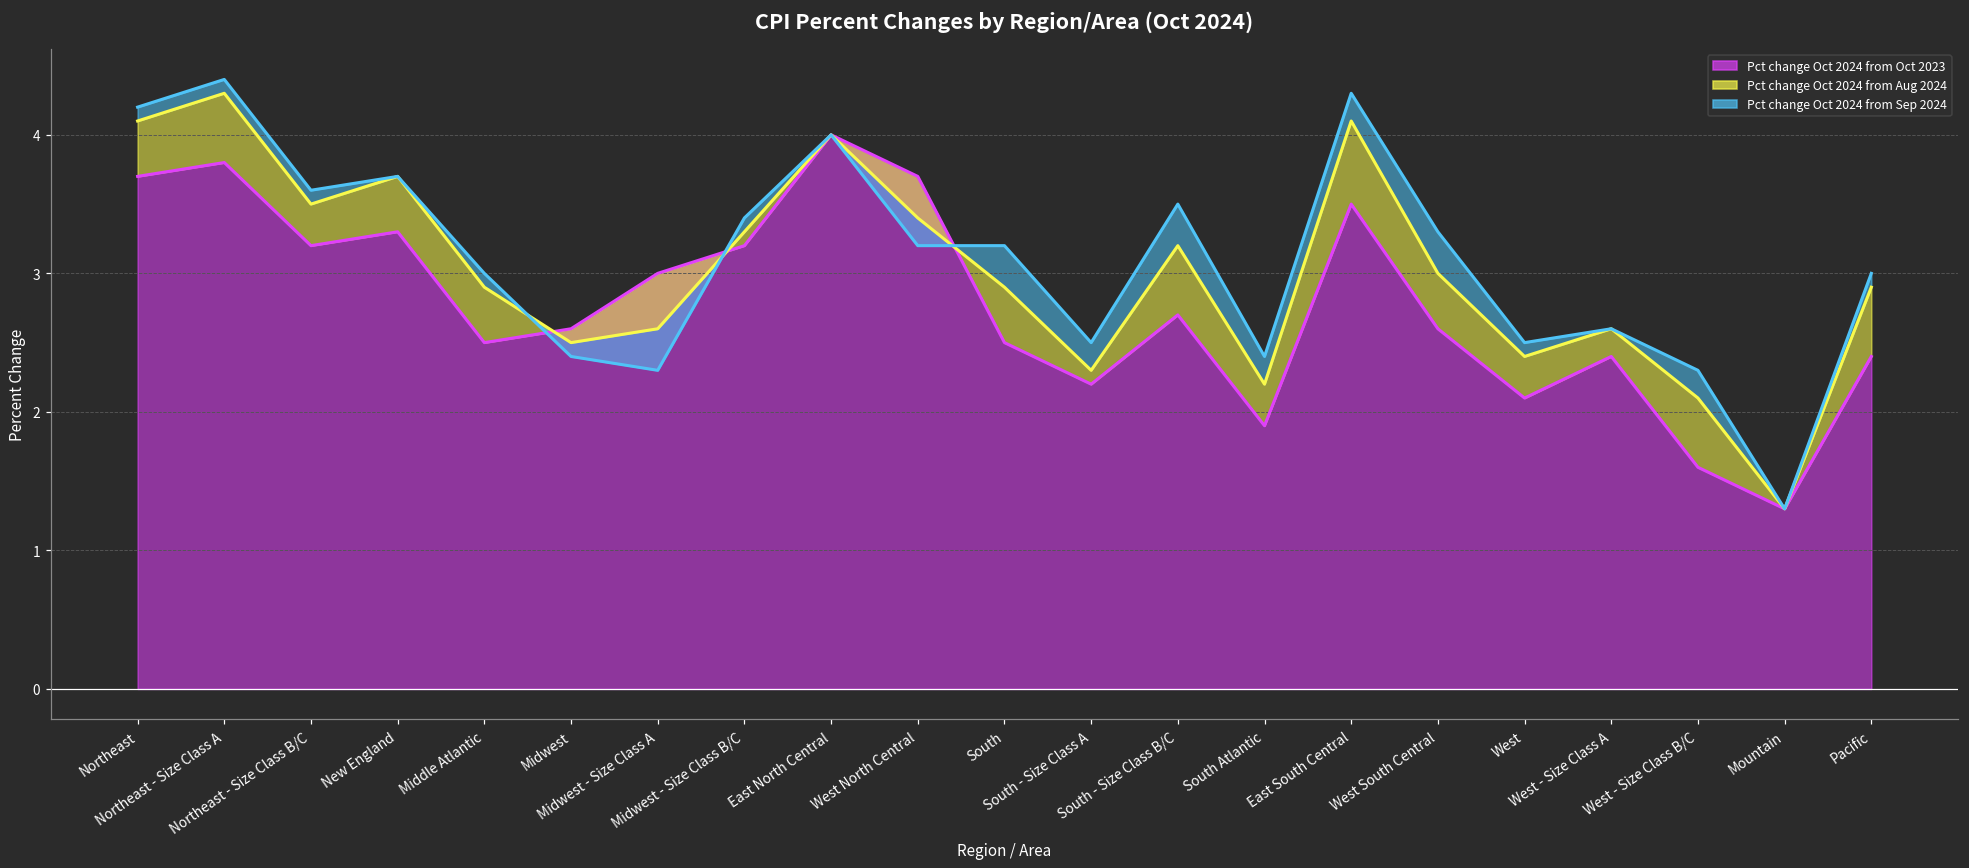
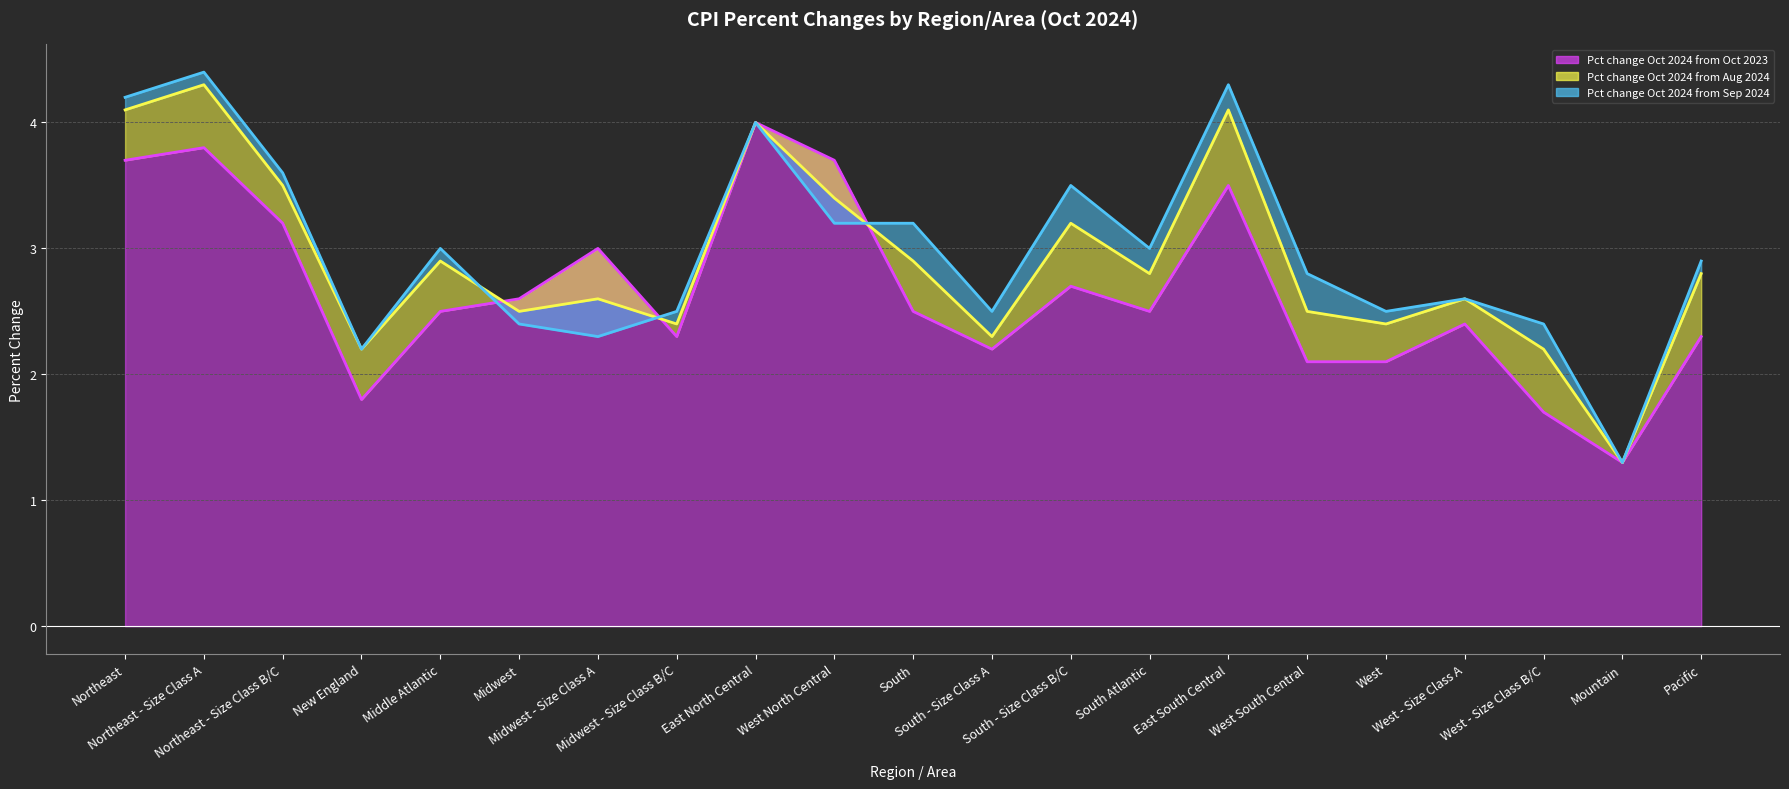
  {
    "Pct change Oct 2024 from Oct 2023": {
      "Northeast": 3.7,
      "Northeast - Size Class A": 3.8,
      "Northeast - Size Class B/C": 3.2,
-     "New England": 3.3,
+     "New England": 1.8,
      "Middle Atlantic": 2.5,
-     "Midwest - Size Class B/C": 3.2,
+     "Midwest - Size Class B/C": 2.3,
      "South": 2.5,
      "South - Size Class A": 2.2,
      "South - Size Class B/C": 2.7,
-     "South Atlantic": 1.9,
+     "South Atlantic": 2.5,
      "East South Central": 3.5,
-     "West South Central": 2.6,
+     "West South Central": 2.1,
      "West": 2.1,
      "West - Size Class A": 2.4,
-     "West - Size Class B/C": 1.6,
-     "Pacific": 2.4
+     "West - Size Class B/C": 1.7,
+     "Pacific": 2.3
    }
  }
